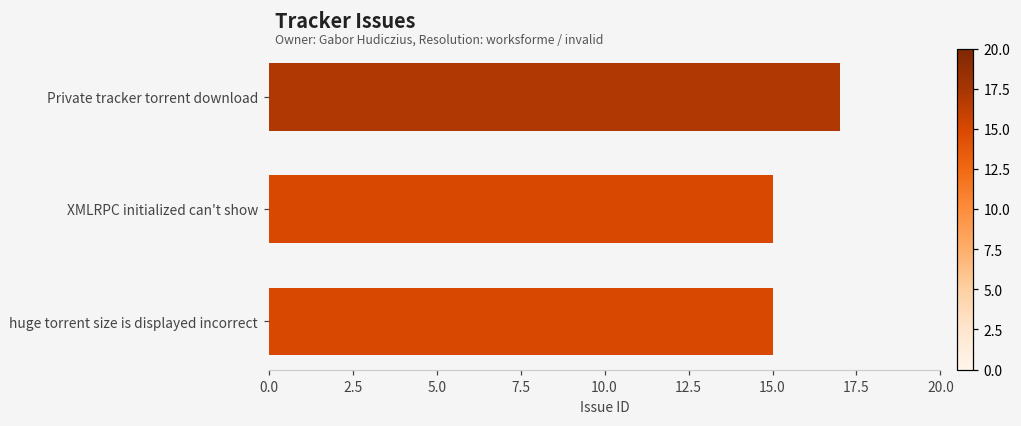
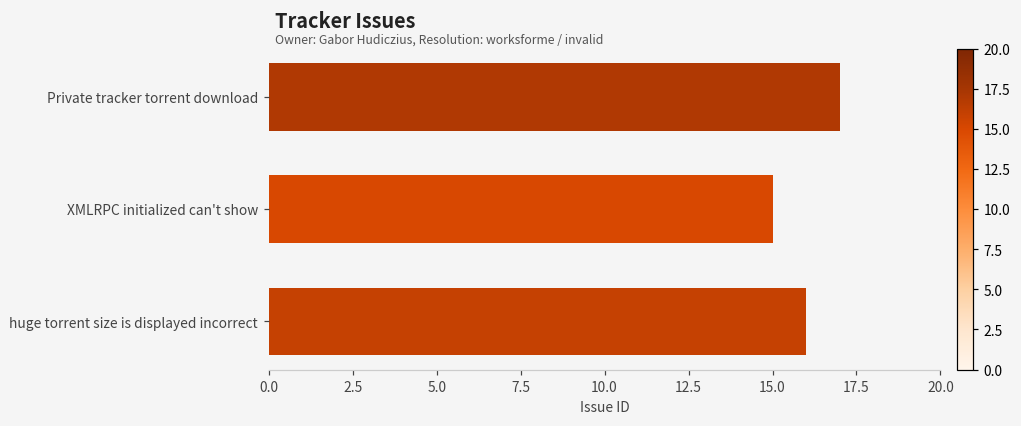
  {
    "Private tracker torrent download": 17,
    "XMLRPC initialized can't show": 15,
-   "huge torrent size is displayed incorrect": 15
+   "huge torrent size is displayed incorrect": 16
  }
